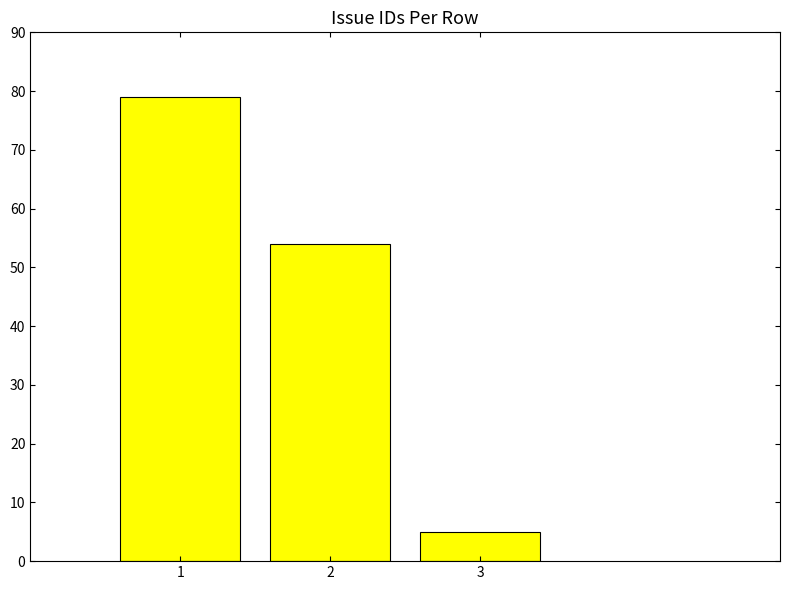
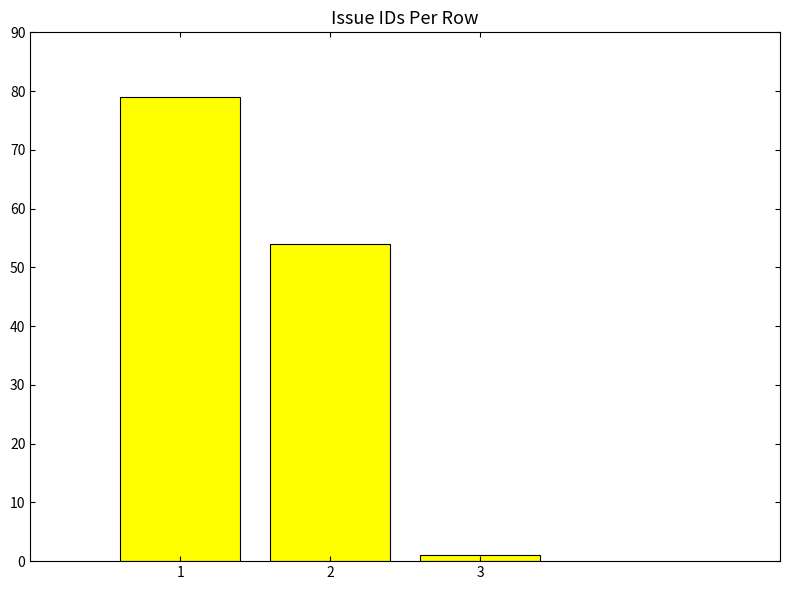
  {
    "1": 79,
    "2": 54,
-   "3": 5
+   "3": 1
  }
